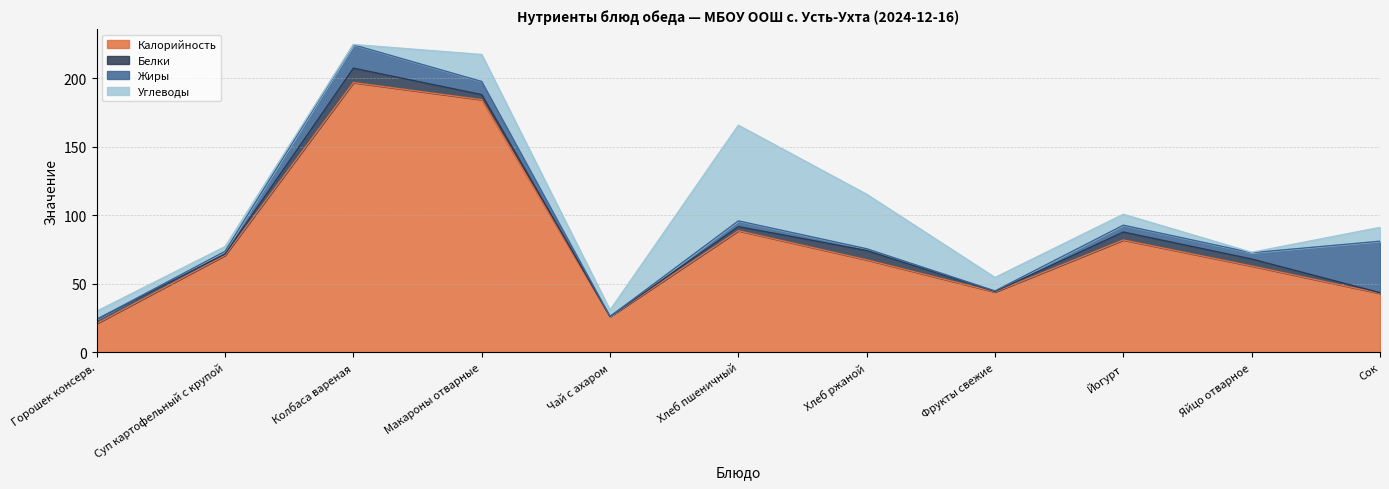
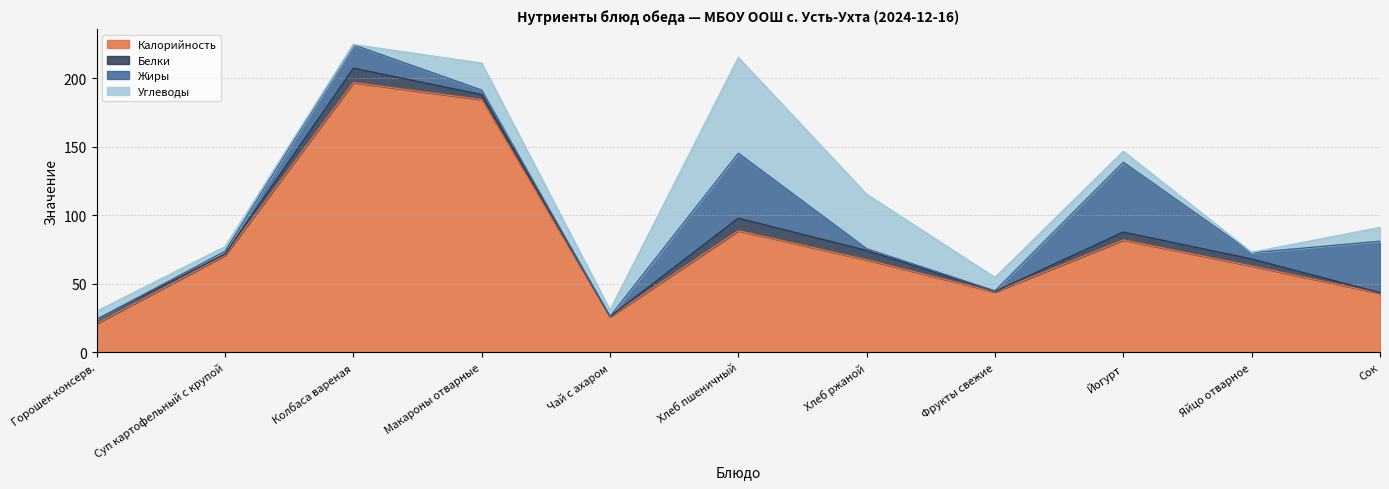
  {
    "Калорийность": {
      "Горошек консерв.": 21,
      "Колбаса вареная": 197,
      "Макароны отварные": 185,
      "Хлеб пшеничный": 89,
      "Хлеб ржаной": 68,
      "Йогурт": 82,
      "Яйцо отварное": 63
    },
    "Белки": {
      "Колбаса вареная": 11,
      "Макароны отварные": 4,
-     "Хлеб пшеничный": 3,
+     "Хлеб пшеничный": 9,
      "Йогурт": 6,
      "Яйцо отварное": 5
    },
    "Жиры": {
      "Суп картофельный с крупой": 2,
-     "Макароны отварные": 10,
-     "Хлеб пшеничный": 4,
-     "Йогурт": 5,
+     "Макароны отварные": 3,
+     "Хлеб пшеничный": 47,
+     "Йогурт": 51,
      "Сок": 38
    },
    "Углеводы": {
      "Горошек консерв.": 6,
      "Суп картофельный с крупой": 3,
      "Макароны отварные": 20,
      "Чай с ахаром": 5,
      "Хлеб пшеничный": 70,
      "Хлеб ржаной": 40,
      "Фрукты свежие": 10,
      "Йогурт": 8,
      "Сок": 10
    }
  }
